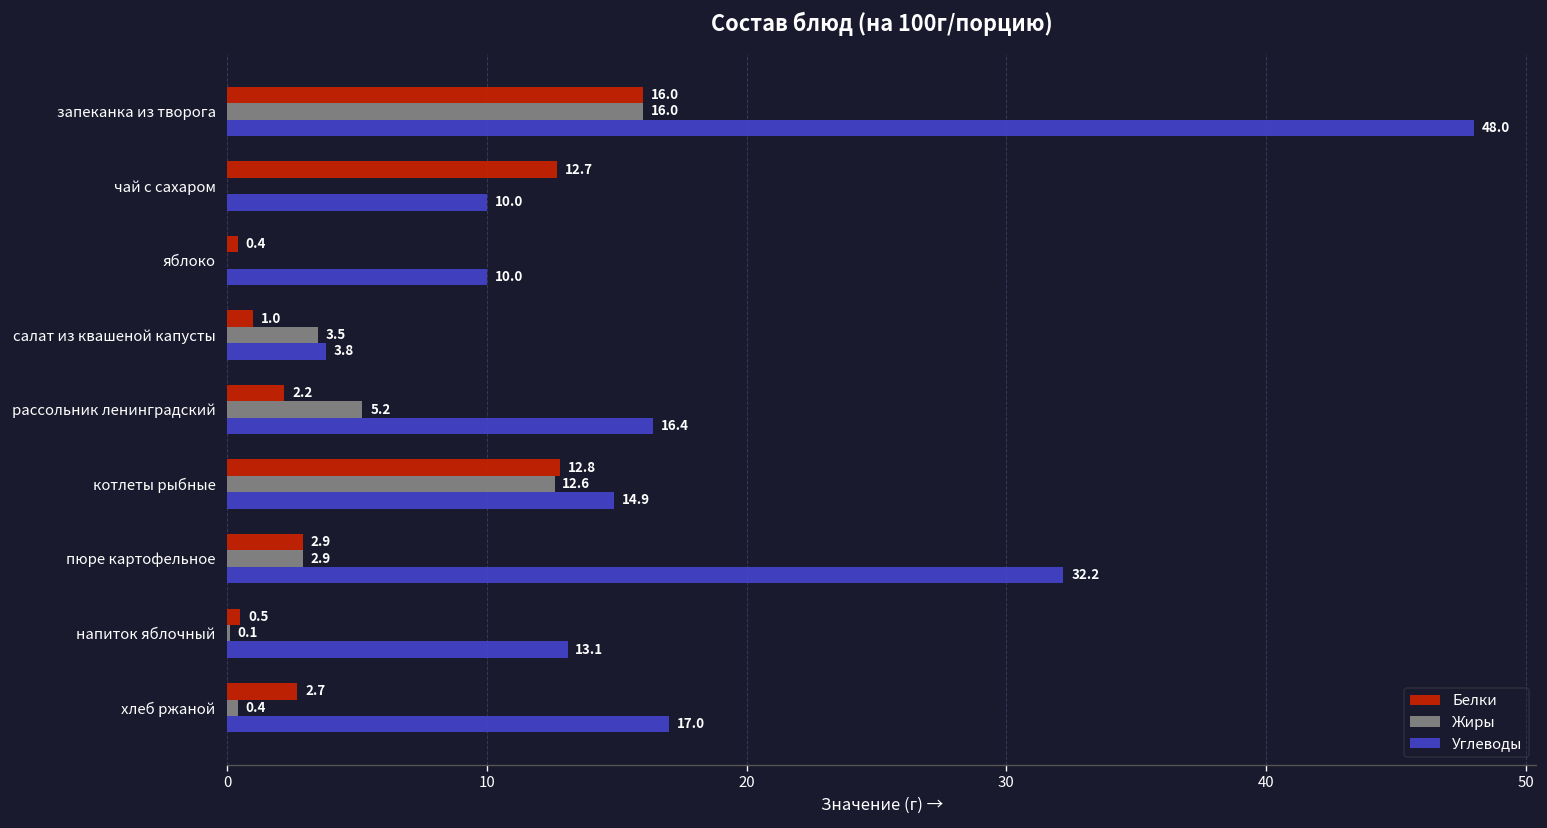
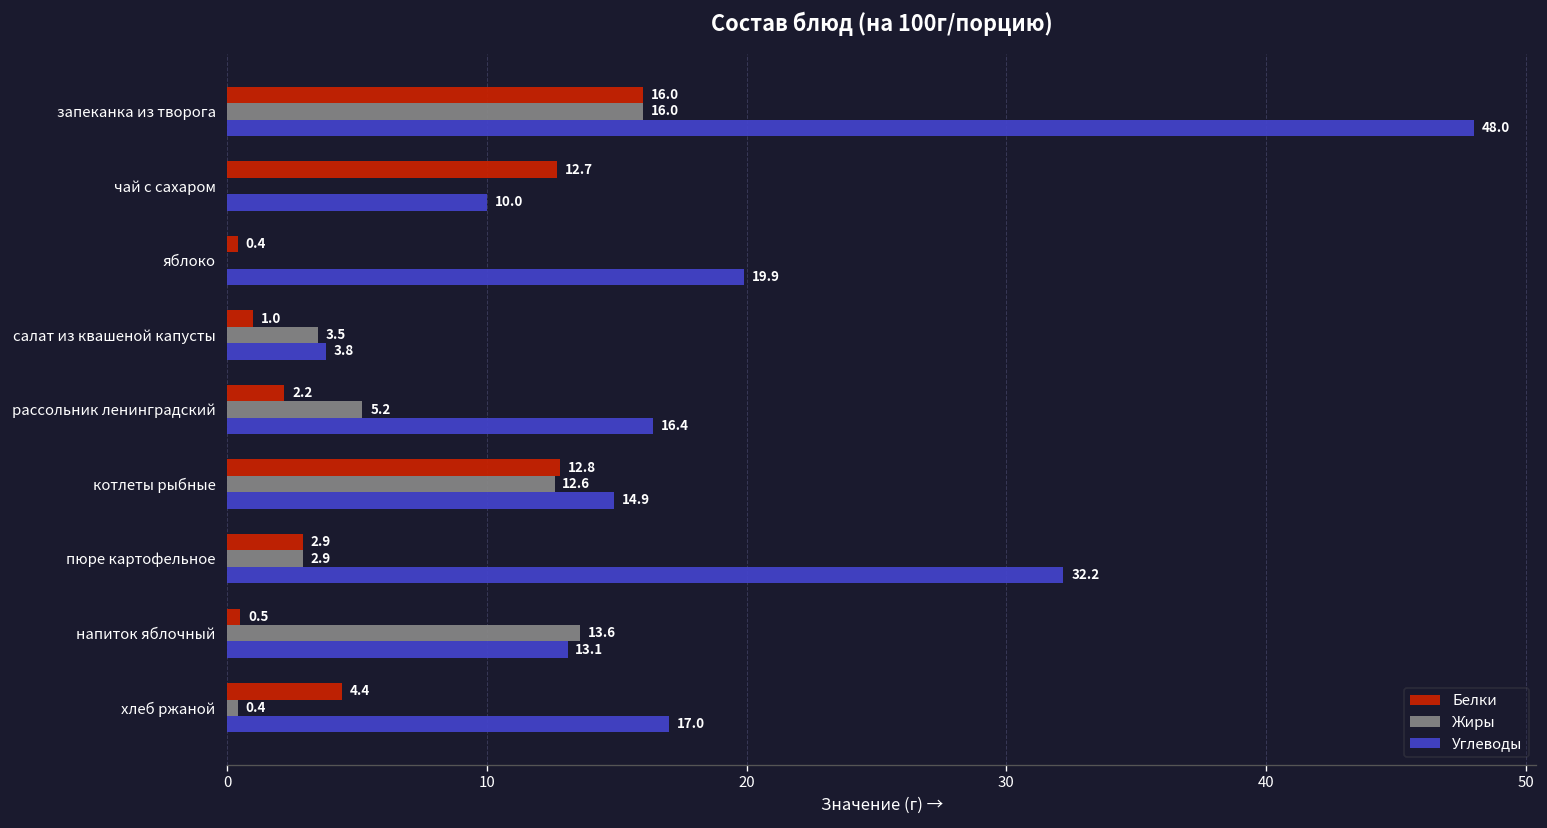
  {
    "Белки": {
      "запеканка из творога": 16.0,
      "чай с сахаром": 12.7,
      "яблоко": 0.4,
      "салат из квашеной капусты": 1.0,
      "рассольник ленинградский": 2.2,
      "котлеты рыбные": 12.8,
      "пюре картофельное": 2.9,
      "напиток яблочный": 0.5,
-     "хлеб ржаной": 2.7
+     "хлеб ржаной": 4.4
    },
    "Жиры": {
      "запеканка из творога": 16.0,
      "салат из квашеной капусты": 3.5,
      "рассольник ленинградский": 5.2,
      "котлеты рыбные": 12.6,
      "пюре картофельное": 2.9,
-     "напиток яблочный": 0.1,
+     "напиток яблочный": 13.6,
      "хлеб ржаной": 0.4
    },
    "Углеводы": {
      "запеканка из творога": 48.0,
      "чай с сахаром": 10.0,
-     "яблоко": 10.0,
+     "яблоко": 19.9,
      "салат из квашеной капусты": 3.8,
      "рассольник ленинградский": 16.4,
      "котлеты рыбные": 14.9,
      "пюре картофельное": 32.2,
      "напиток яблочный": 13.1,
      "хлеб ржаной": 17.0
    }
  }
